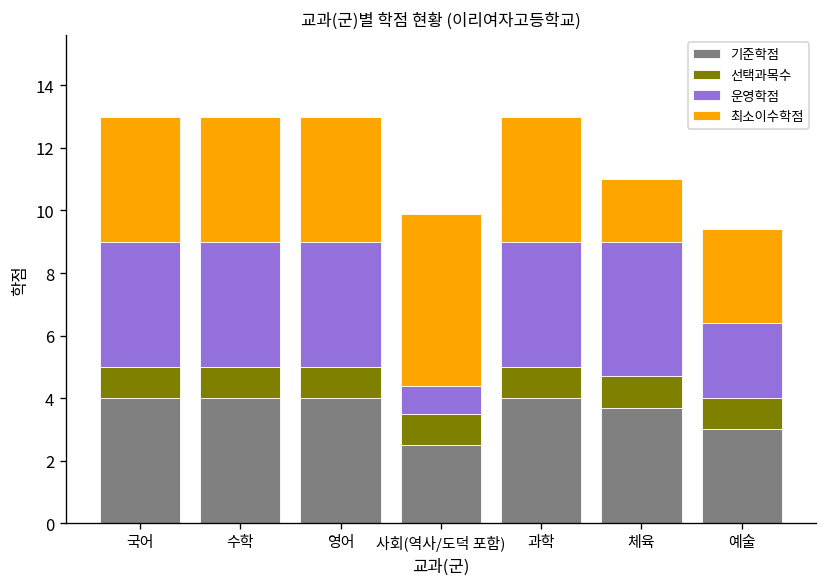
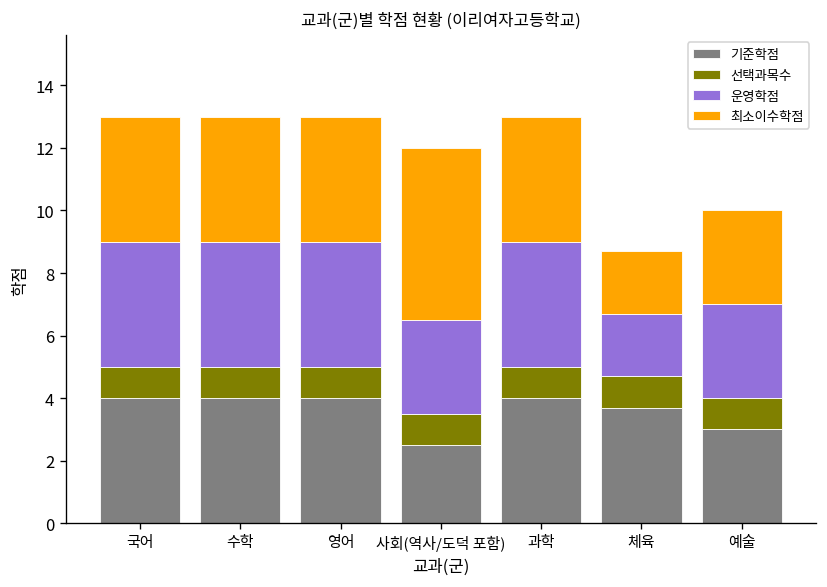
  {
    "기준학점": {
      "국어": 4.0,
      "수학": 4.0,
      "영어": 4.0,
      "사회(역사/도덕 포함)": 2.5,
      "과학": 4.0,
      "체육": 3.7,
      "예술": 3.0
    },
    "선택과목수": {
      "국어": 1.0,
      "수학": 1.0,
      "영어": 1.0,
      "사회(역사/도덕 포함)": 1.0,
      "과학": 1.0,
      "체육": 1.0,
      "예술": 1.0
    },
    "운영학점": {
      "국어": 4.0,
      "수학": 4.0,
      "영어": 4.0,
-     "사회(역사/도덕 포함)": 0.9,
+     "사회(역사/도덕 포함)": 3.0,
      "과학": 4.0,
-     "체육": 4.3,
-     "예술": 2.4
+     "체육": 2.0,
+     "예술": 3.0
    },
    "최소이수학점": {
      "국어": 4.0,
      "수학": 4.0,
      "영어": 4.0,
      "사회(역사/도덕 포함)": 5.5,
      "과학": 4.0,
      "체육": 2.0,
      "예술": 3.0
    }
  }
